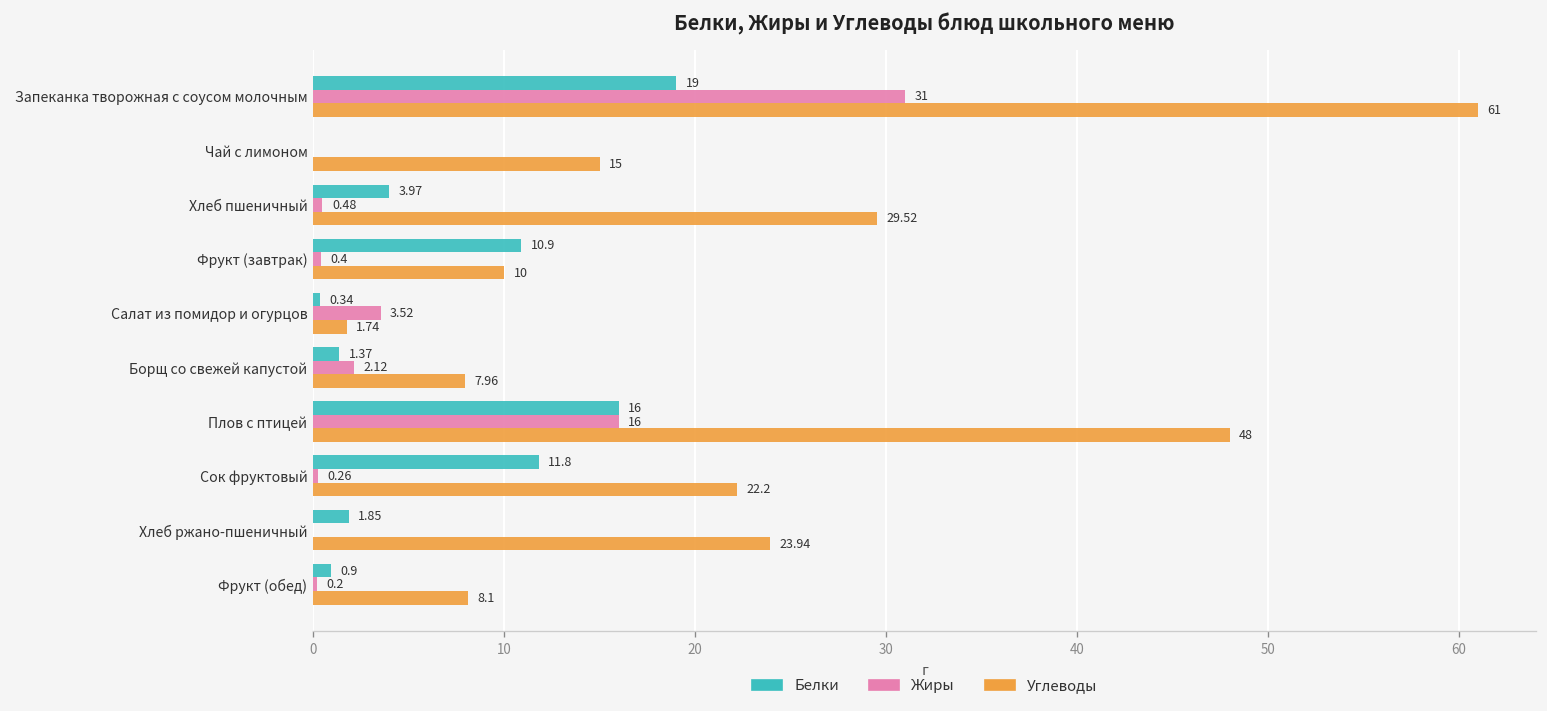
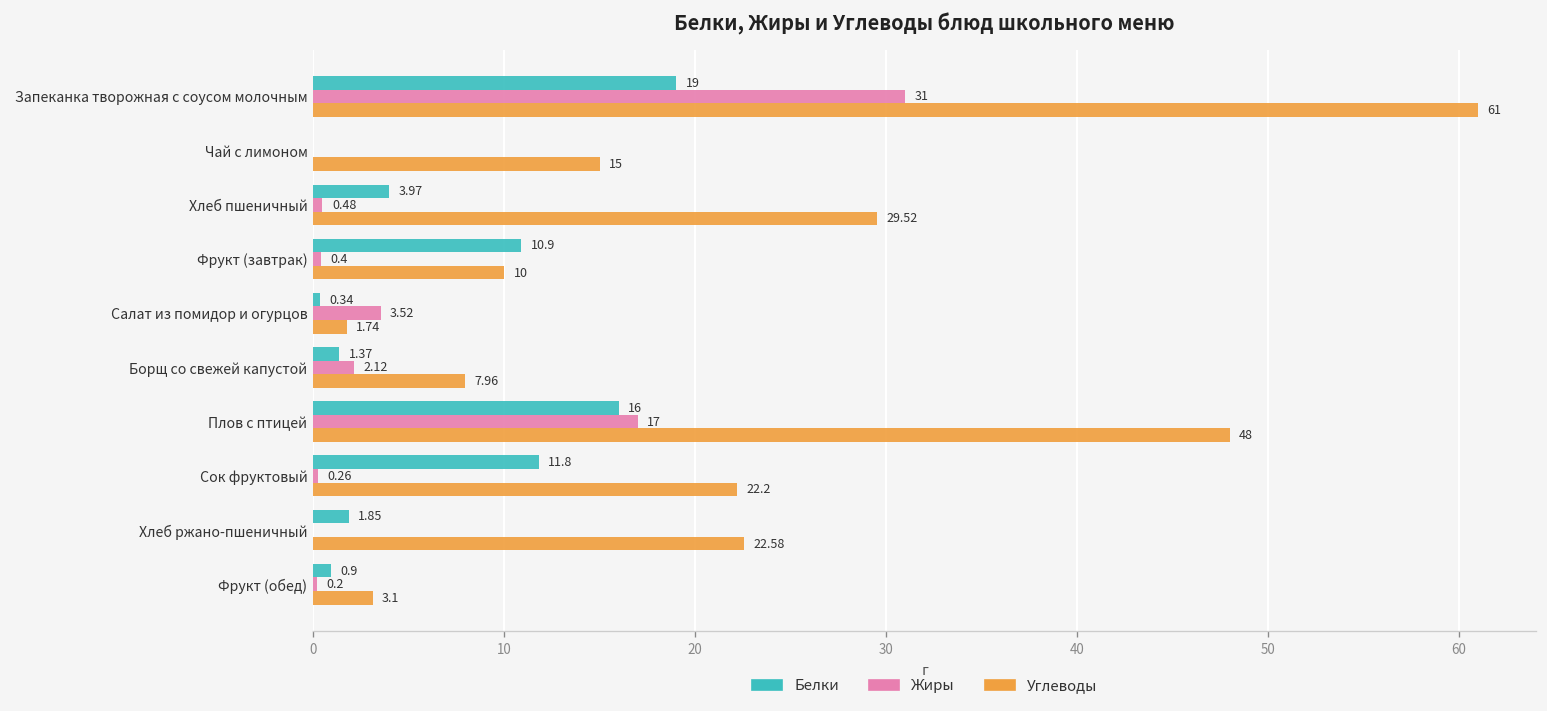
  {
    "Белки": {
      "Запеканка творожная с соусом молочным": 19,
      "Хлеб пшеничный": 3.97,
      "Фрукт (завтрак)": 10.9,
      "Салат из помидор и огурцов": 0.34,
      "Борщ со свежей капустой": 1.37,
      "Плов с птицей": 16,
      "Сок фруктовый": 11.8,
      "Хлеб ржано-пшеничный": 1.85,
      "Фрукт (обед)": 0.9
    },
    "Жиры": {
      "Запеканка творожная с соусом молочным": 31,
      "Хлеб пшеничный": 0.48,
      "Фрукт (завтрак)": 0.4,
      "Салат из помидор и огурцов": 3.52,
      "Борщ со свежей капустой": 2.12,
-     "Плов с птицей": 16,
+     "Плов с птицей": 17,
      "Сок фруктовый": 0.26,
      "Фрукт (обед)": 0.2
    },
    "Углеводы": {
      "Запеканка творожная с соусом молочным": 61,
      "Чай с лимоном": 15,
      "Хлеб пшеничный": 29.52,
      "Фрукт (завтрак)": 10,
      "Салат из помидор и огурцов": 1.74,
      "Борщ со свежей капустой": 7.96,
      "Плов с птицей": 48,
      "Сок фруктовый": 22.2,
-     "Хлеб ржано-пшеничный": 23.94,
-     "Фрукт (обед)": 8.1
+     "Хлеб ржано-пшеничный": 22.58,
+     "Фрукт (обед)": 3.1
    }
  }
